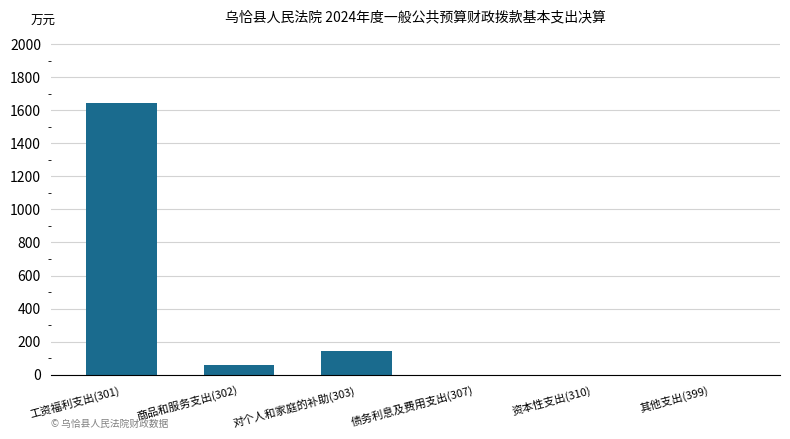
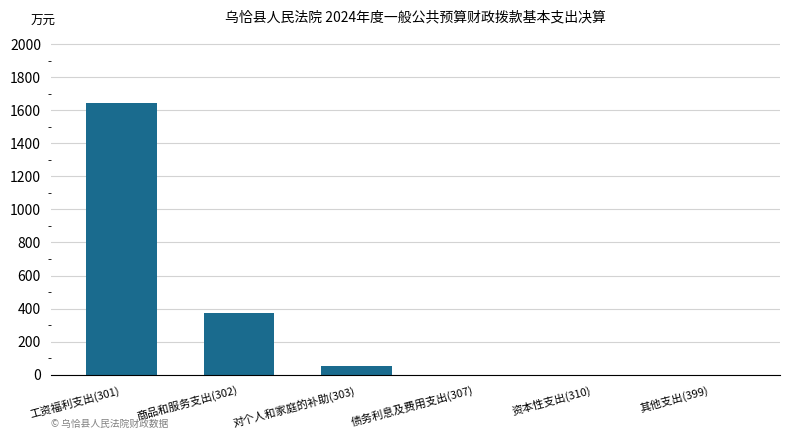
  {
    "工资福利支出(301)": 1640,
-   "商品和服务支出(302)": 60,
-   "对个人和家庭的补助(303)": 140,
+   "商品和服务支出(302)": 370,
+   "对个人和家庭的补助(303)": 50,
    "债务利息及费用支出(307)": 0,
    "资本性支出(310)": 0,
    "其他支出(399)": 0
  }
